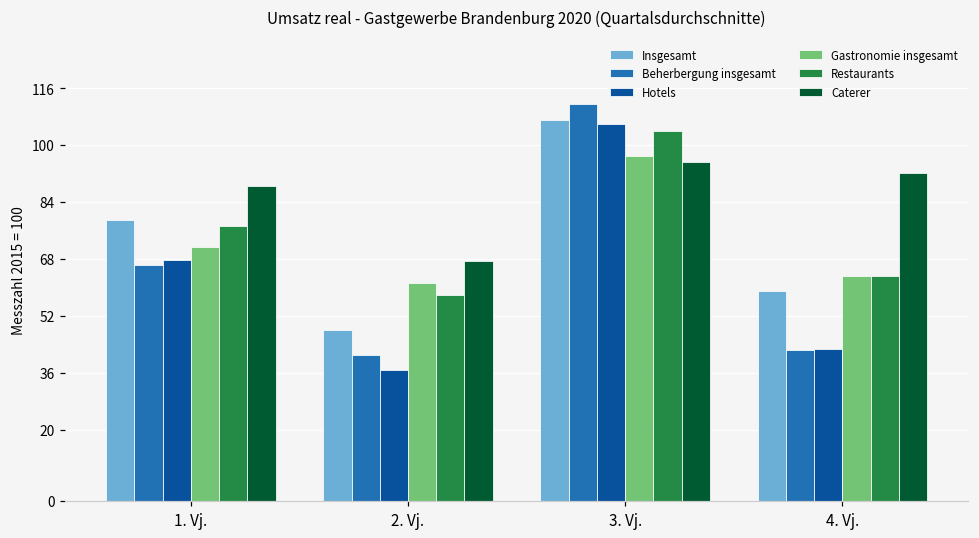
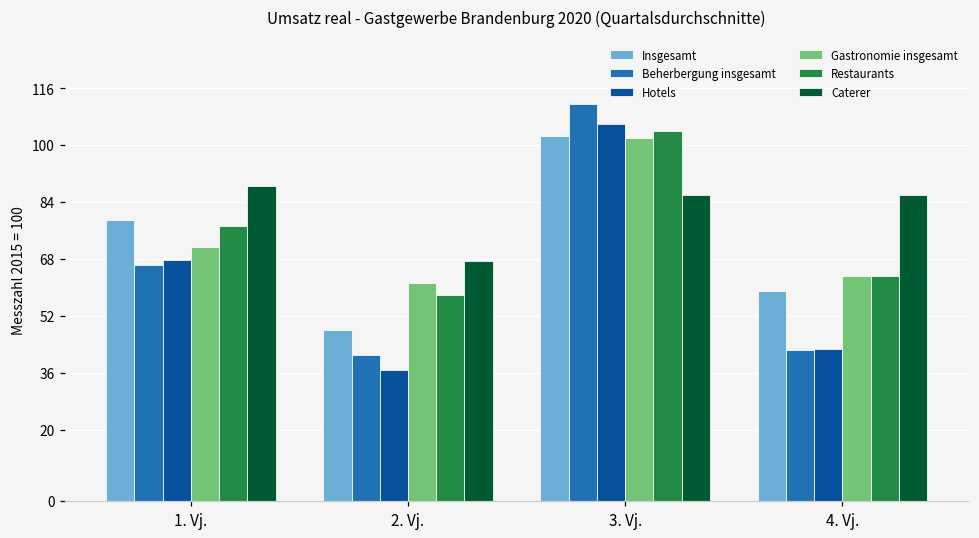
  {
    "Insgesamt": {
      "1. Vj.": 79,
      "2. Vj.": 48,
-     "3. Vj.": 107,
+     "3. Vj.": 102,
      "4. Vj.": 59
    },
    "Gastronomie insgesamt": {
      "1. Vj.": 71,
      "2. Vj.": 61,
-     "3. Vj.": 97,
+     "3. Vj.": 102,
      "4. Vj.": 63
    },
    "Restaurants": {
      "1. Vj.": 77,
      "2. Vj.": 58,
      "3. Vj.": 104,
      "4. Vj.": 63
    },
    "Caterer": {
      "1. Vj.": 89,
      "2. Vj.": 67,
-     "3. Vj.": 95,
-     "4. Vj.": 92
+     "3. Vj.": 86,
+     "4. Vj.": 86
    }
  }
